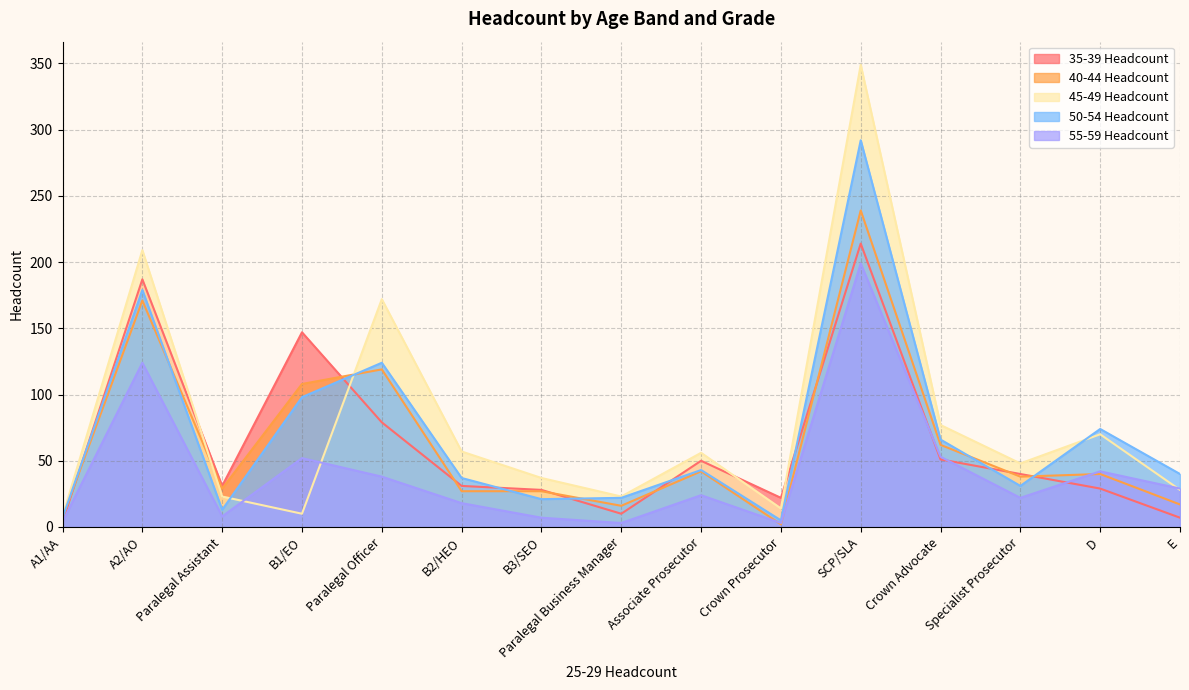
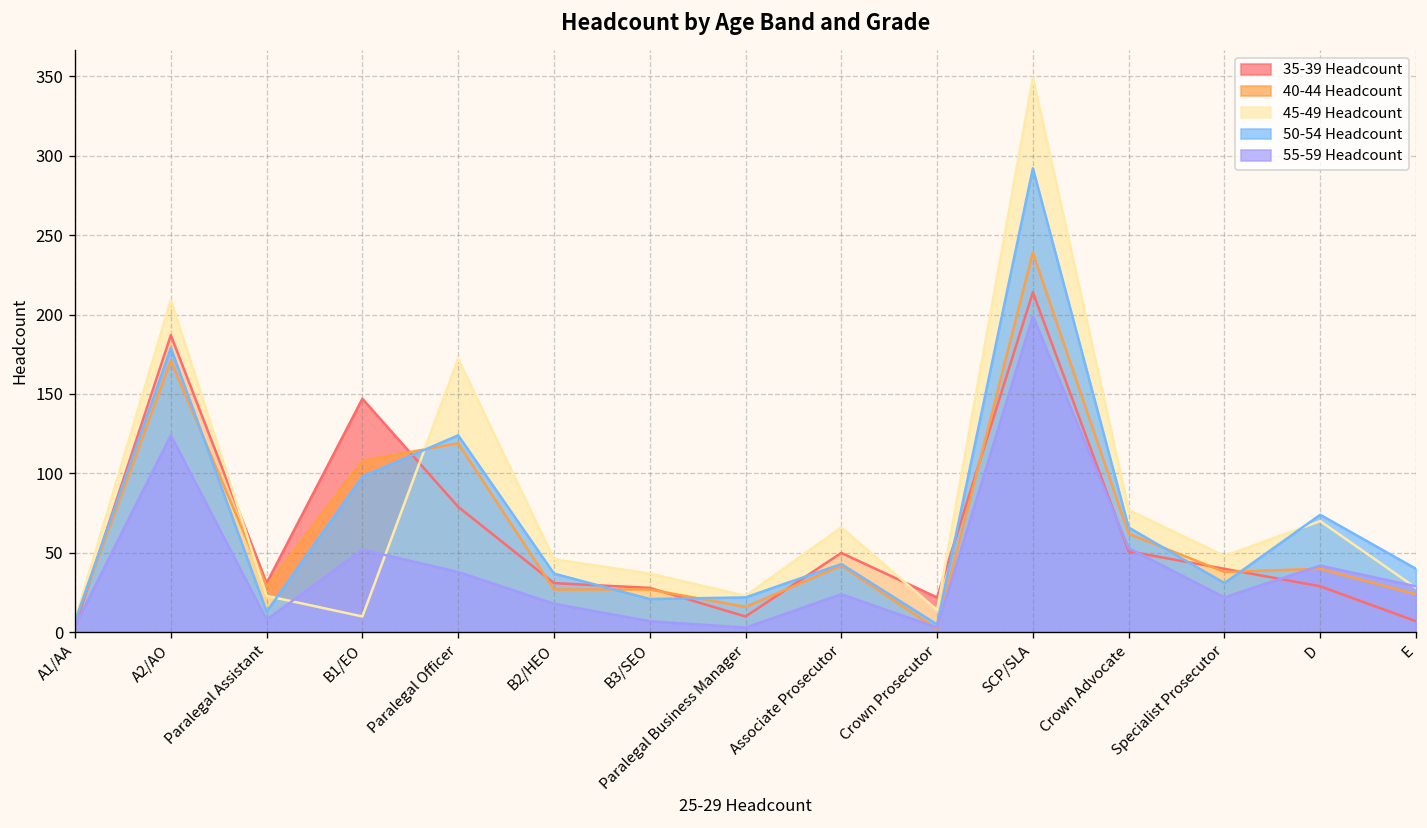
  {
    "35-39 Headcount": {
      "A2/AO": 187,
      "Paralegal Assistant": 31,
      "B1/EO": 147,
      "Paralegal Officer": 79,
      "B2/HEO": 31,
      "Paralegal Business Manager": 10,
      "Associate Prosecutor": 50,
      "Crown Prosecutor": 22,
      "SCP/SLA": 214,
      "Crown Advocate": 51,
      "Specialist Prosecutor": 40,
      "D": 29,
      "E": 7
    },
    "40-44 Headcount": {
      "A2/AO": 171,
      "Paralegal Assistant": 29,
      "B1/EO": 108,
      "Paralegal Officer": 119,
      "B2/HEO": 27,
      "Paralegal Business Manager": 16,
      "SCP/SLA": 239,
      "Crown Advocate": 62,
      "Specialist Prosecutor": 38,
      "D": 40,
-     "E": 17
+     "E": 24
    },
    "45-49 Headcount": {
      "A2/AO": 209,
      "Paralegal Assistant": 23,
      "B1/EO": 10,
      "Paralegal Officer": 172,
-     "B2/HEO": 57,
+     "B2/HEO": 46,
      "B3/SEO": 37,
-     "Associate Prosecutor": 56,
+     "Associate Prosecutor": 66,
      "Crown Prosecutor": 14,
      "SCP/SLA": 349,
      "Crown Advocate": 77,
      "Specialist Prosecutor": 48,
      "D": 70
    }
  }
